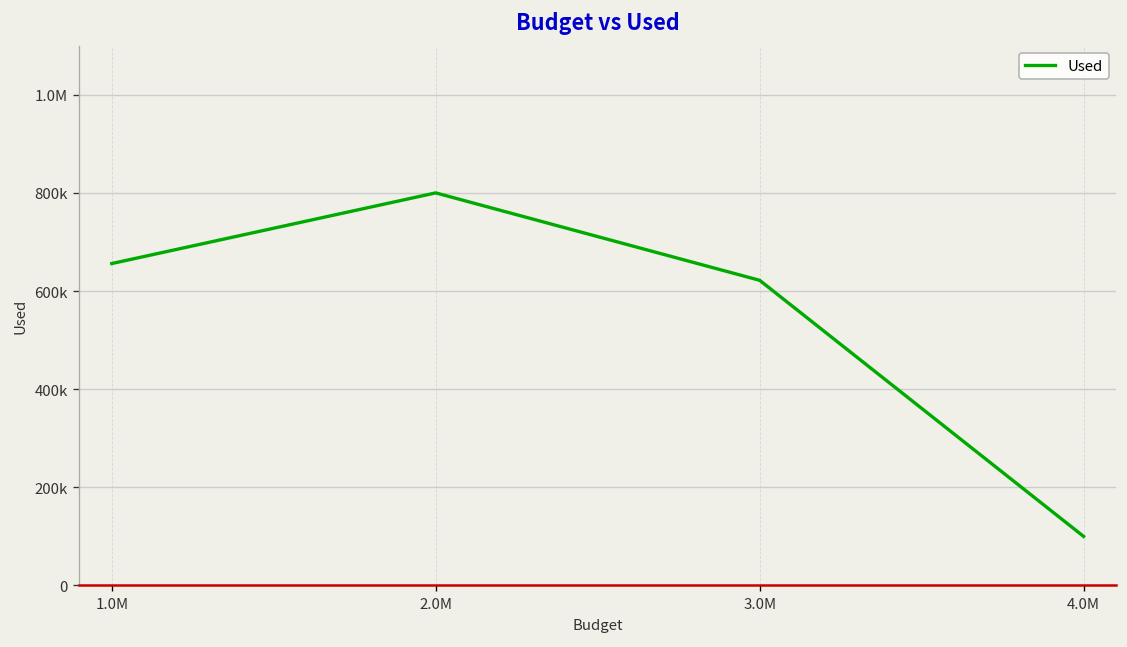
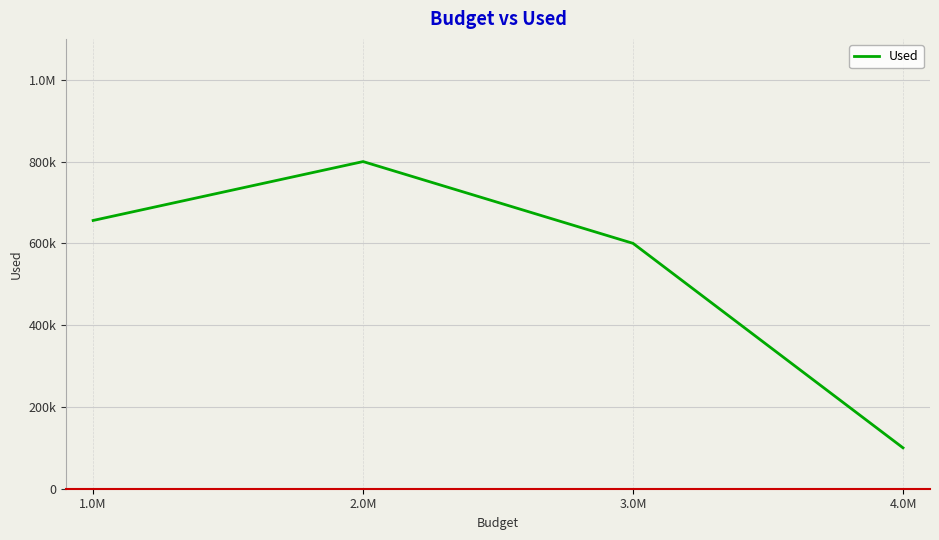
  {
    "1.0M": 660000,
    "2.0M": 800000,
-   "3.0M": 620000,
+   "3.0M": 600000,
    "4.0M": 100000
  }
